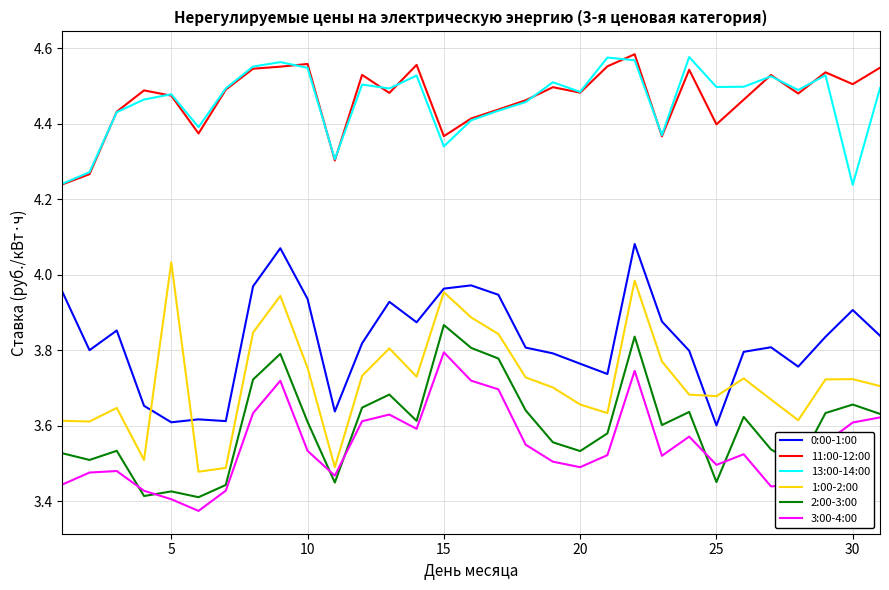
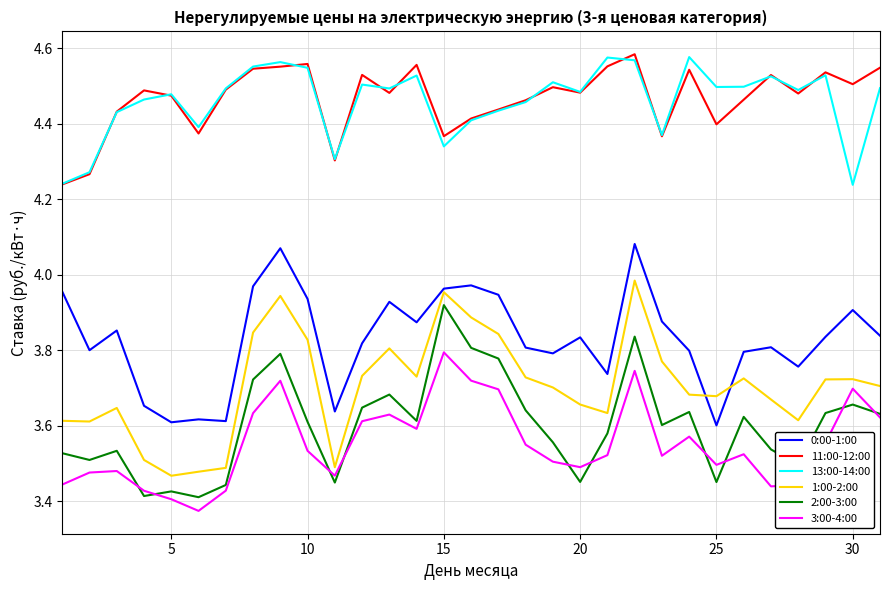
  {
    "0:00-1:00": {
      "5": 3.61,
      "10": 3.94,
      "15": 3.96,
-     "20": 3.76,
+     "20": 3.83,
      "25": 3.60,
      "30": 3.91
    },
    "11:00-12:00": {
      "10": 4.56,
      "15": 4.37,
      "25": 4.40,
      "30": 4.51
    },
    "13:00-14:00": {
      "10": 4.55,
      "15": 4.34,
      "25": 4.50,
      "30": 4.24
    },
    "1:00-2:00": {
-     "5": 4.03,
-     "10": 3.75,
+     "5": 3.47,
+     "10": 3.83,
      "15": 3.95,
      "20": 3.66,
      "25": 3.68,
      "30": 3.72
    },
    "2:00-3:00": {
      "5": 3.43,
      "10": 3.61,
-     "15": 3.87,
-     "20": 3.53,
+     "15": 3.92,
+     "20": 3.45,
      "25": 3.45,
      "30": 3.66
    },
    "3:00-4:00": {
      "5": 3.40,
      "10": 3.53,
      "15": 3.79,
      "20": 3.49,
      "25": 3.50,
-     "30": 3.61
+     "30": 3.70
    }
  }
